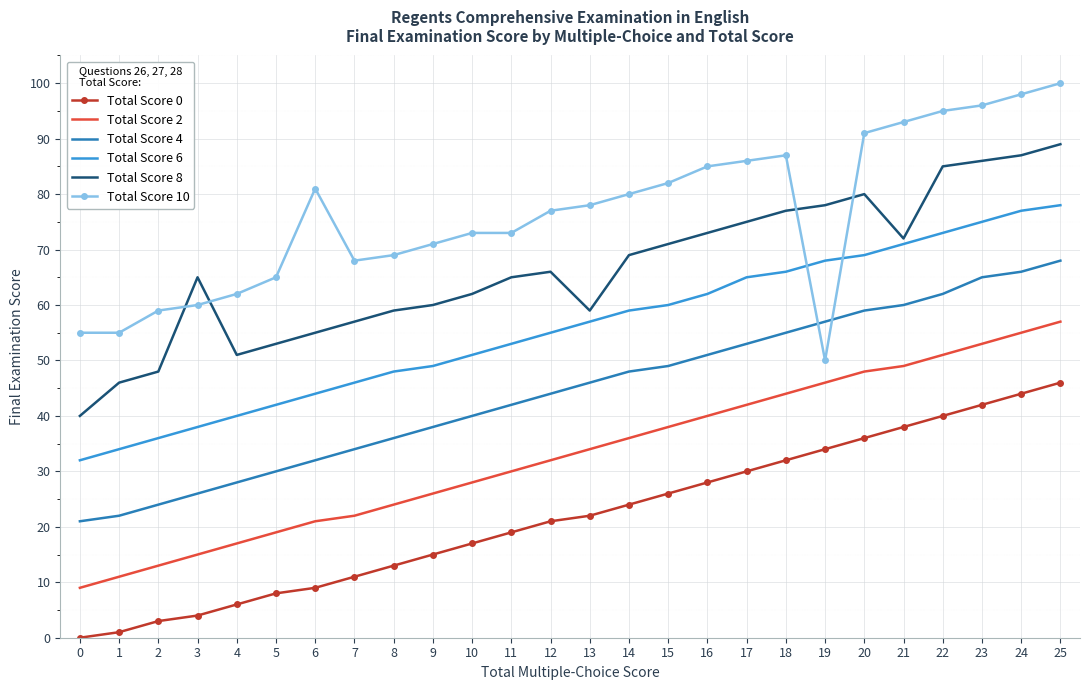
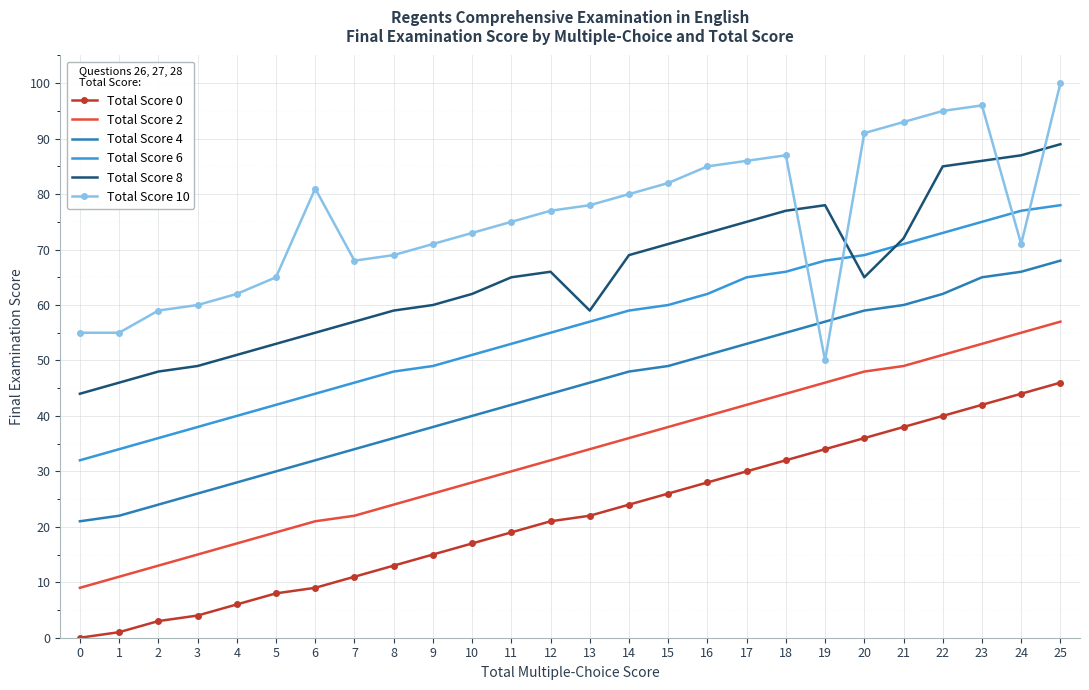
  {
    "Total Score 8": {
-     "0": 40,
+     "0": 44,
      "1": 46,
      "2": 48,
-     "3": 65,
+     "3": 49,
      "4": 51,
      "5": 53,
      "6": 55,
      "7": 57,
      "8": 59,
      "9": 60,
      "10": 62,
      "11": 65,
      "12": 66,
      "13": 59,
      "14": 69,
      "15": 71,
      "16": 73,
      "17": 75,
      "18": 77,
      "19": 78,
-     "20": 80,
+     "20": 65,
      "21": 72,
      "22": 85,
      "23": 86,
      "24": 87,
      "25": 89
    },
    "Total Score 10": {
      "0": 55,
      "1": 55,
      "2": 59,
      "3": 60,
      "4": 62,
      "5": 65,
      "6": 81,
      "7": 68,
      "8": 69,
      "9": 71,
      "10": 73,
-     "11": 73,
+     "11": 75,
      "12": 77,
      "13": 78,
      "14": 80,
      "15": 82,
      "16": 85,
      "17": 86,
      "18": 87,
      "19": 50,
      "20": 91,
      "21": 93,
      "22": 95,
      "23": 96,
-     "24": 98,
+     "24": 71,
      "25": 100
    }
  }
